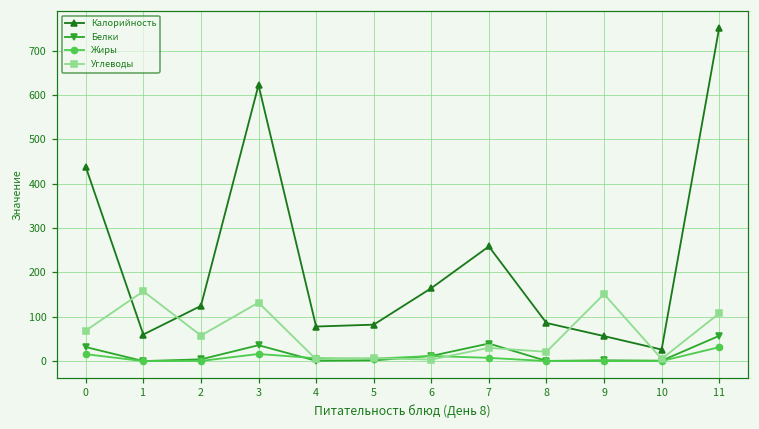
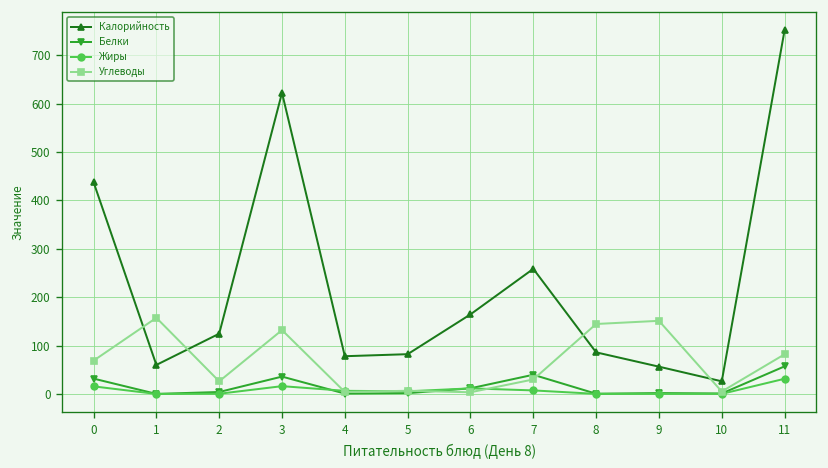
  {
    "Углеводы": {
      "0": 70,
      "1": 160,
-     "2": 60,
+     "2": 30,
      "3": 130,
      "6": 0,
      "7": 30,
-     "8": 20,
+     "8": 140,
      "9": 150,
-     "11": 110
+     "11": 80
    }
  }
